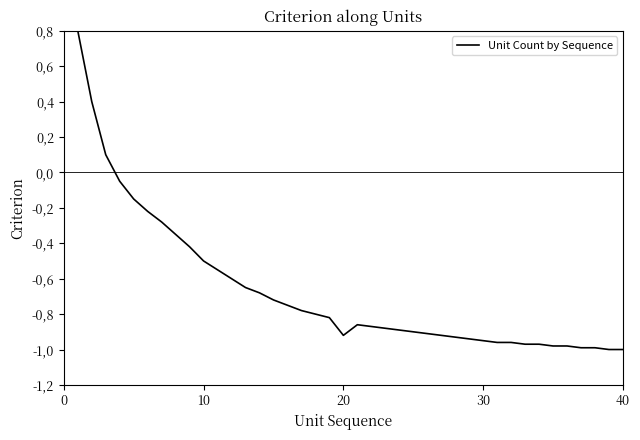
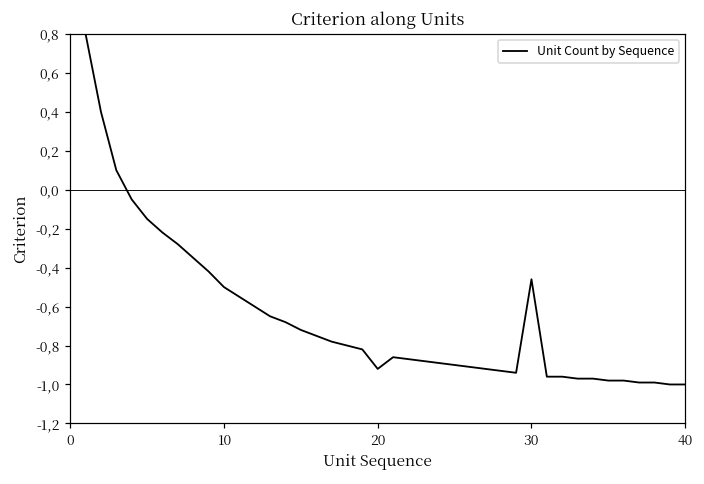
  {
    "10": -5.0,
    "20": -9.2,
-   "30": -9.5,
+   "30": -4.6,
    "40": -10.0
  }
